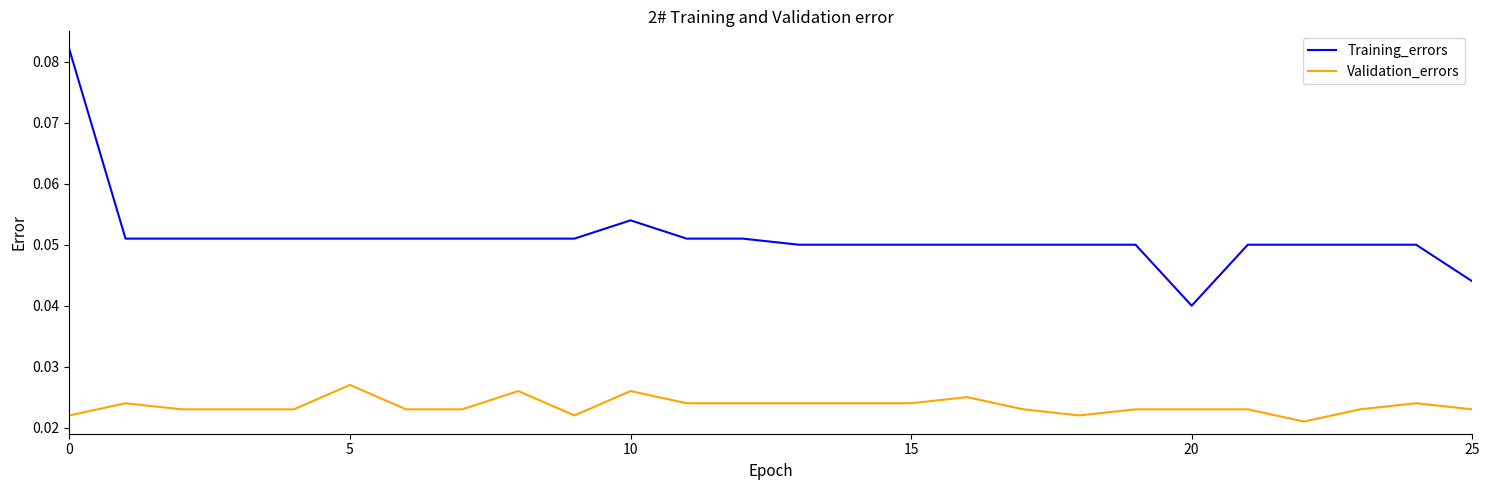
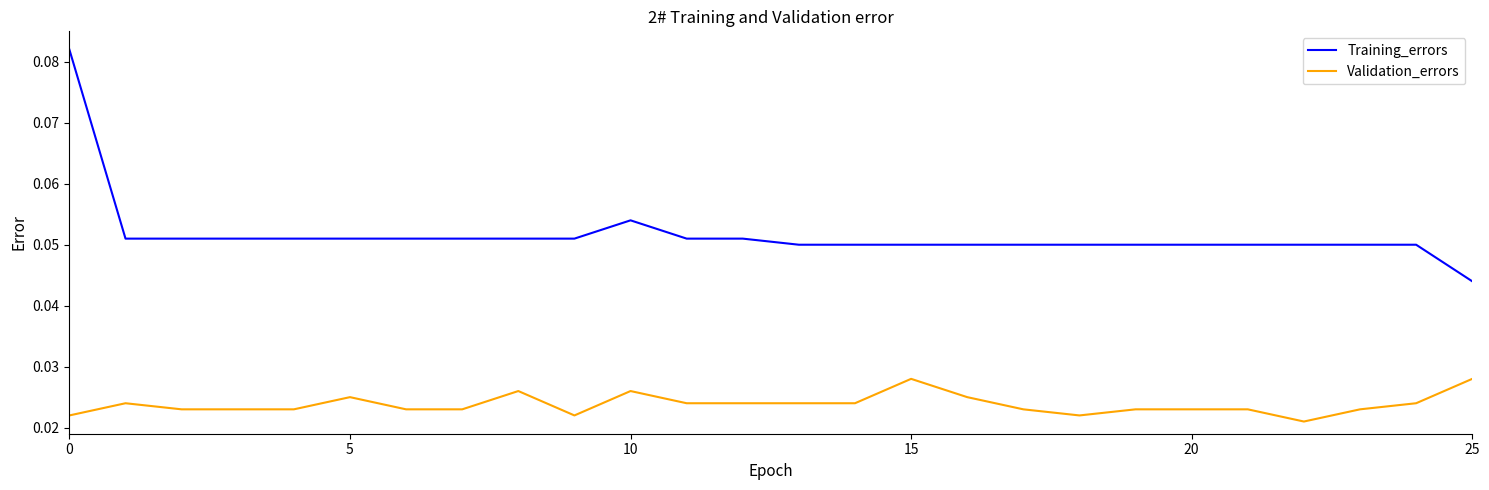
  {
    "Training_errors": {
      "0": 0.082,
      "5": 0.051,
      "10": 0.054,
      "15": 0.05,
-     "20": 0.04,
+     "20": 0.05,
      "25": 0.044
    },
    "Validation_errors": {
      "0": 0.022,
-     "5": 0.027,
+     "5": 0.025,
      "10": 0.026,
-     "15": 0.024,
+     "15": 0.028,
      "20": 0.023,
-     "25": 0.023
+     "25": 0.028
    }
  }
